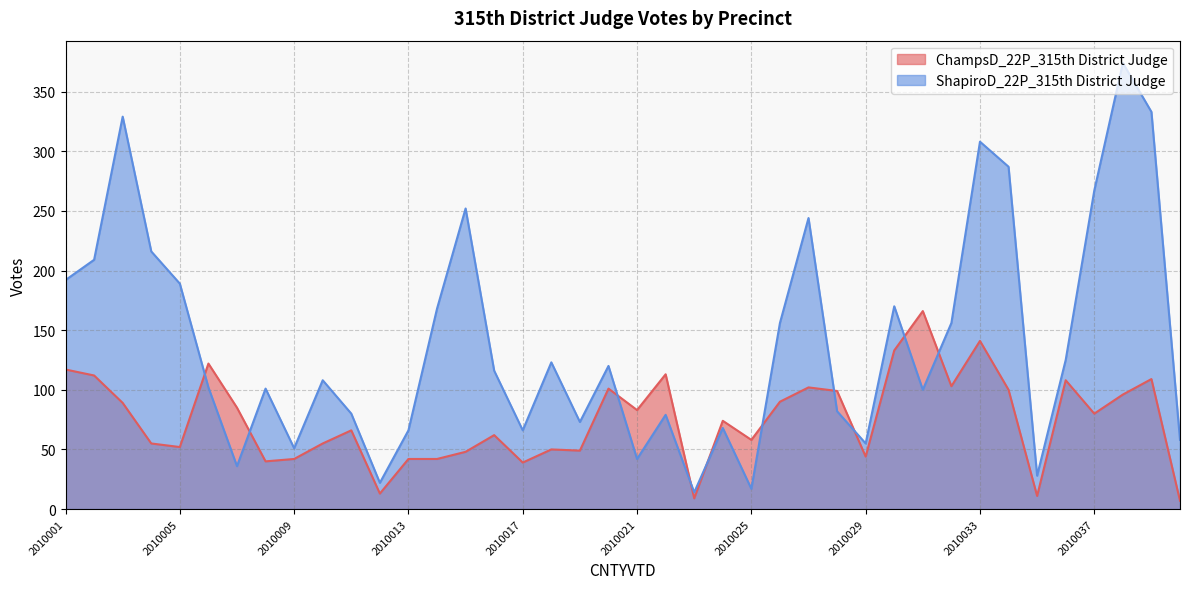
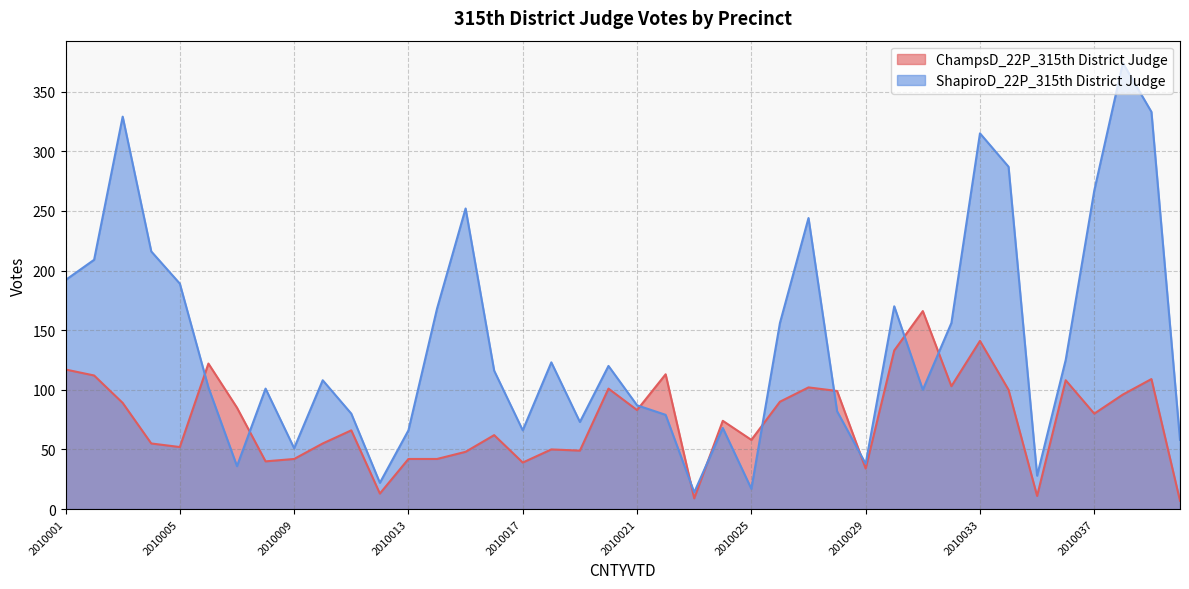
  {
    "ChampsD_22P_315th District Judge": {
      "2010001": 117,
      "2010005": 52,
      "2010009": 42,
      "2010013": 42,
      "2010017": 39,
      "2010021": 83,
      "2010025": 58,
-     "2010029": 44,
+     "2010029": 34,
      "2010033": 141,
      "2010037": 80
    },
    "ShapiroD_22P_315th District Judge": {
      "2010001": 192,
      "2010005": 189,
      "2010009": 51,
      "2010013": 66,
      "2010017": 66,
-     "2010021": 42,
+     "2010021": 87,
      "2010025": 17,
-     "2010029": 55,
-     "2010033": 308,
+     "2010029": 38,
+     "2010033": 315,
      "2010037": 267
    }
  }
